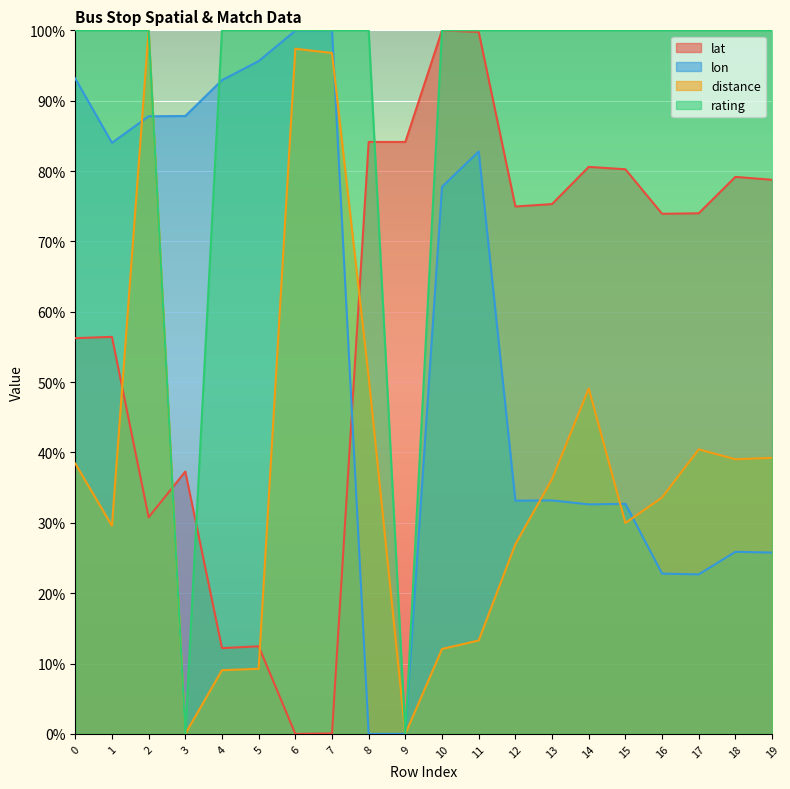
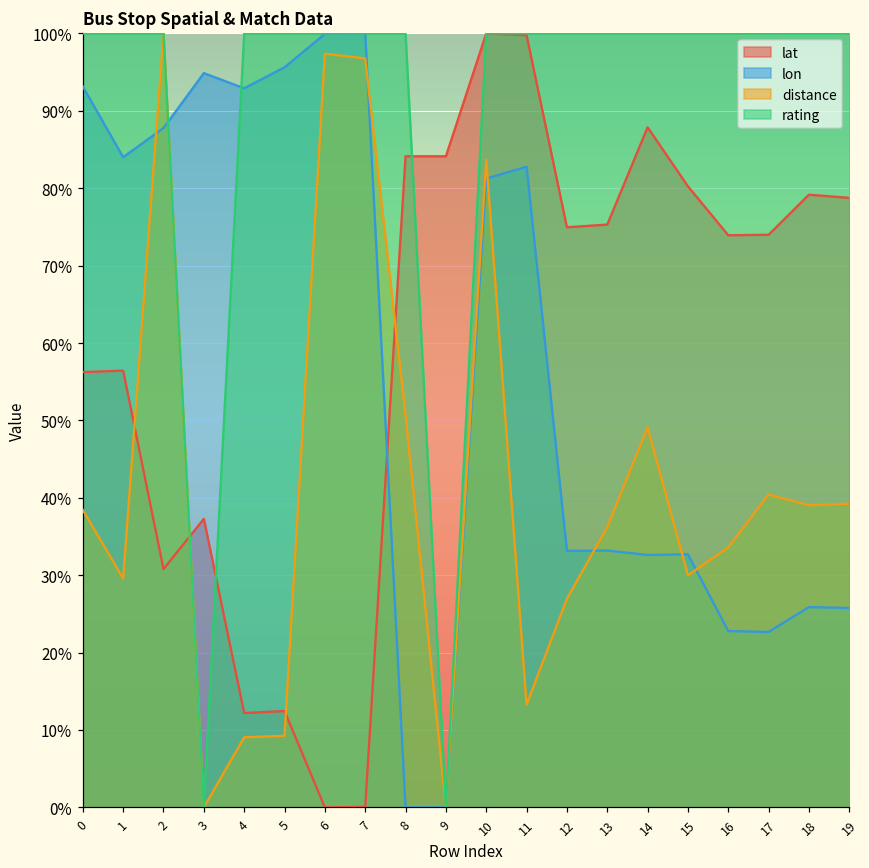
  {
    "lat": {
      "0": "56%",
      "1": "56%",
      "2": "31%",
      "3": "37%",
      "4": "12%",
      "5": "12%",
      "6": "0%",
      "7": "0%",
      "8": "84%",
      "9": "84%",
      "12": "75%",
      "13": "75%",
-     "14": "81%",
+     "14": "88%",
      "15": "80%",
      "16": "74%",
      "17": "74%",
      "18": "79%",
      "19": "79%"
    },
    "lon": {
      "0": "93%",
      "1": "84%",
      "2": "88%",
-     "3": "88%",
+     "3": "95%",
      "4": "93%",
      "5": "96%",
      "8": "0%",
-     "10": "78%",
+     "10": "81%",
      "11": "83%",
      "12": "33%",
      "13": "33%",
      "14": "33%",
      "15": "33%",
      "16": "23%",
      "17": "23%",
      "18": "26%",
      "19": "26%"
    },
    "distance": {
      "0": "38%",
      "1": "30%",
      "4": "9%",
      "5": "9%",
      "6": "97%",
      "7": "97%",
      "8": "51%",
-     "10": "12%",
+     "10": "84%",
      "11": "13%",
      "12": "27%",
      "13": "36%",
      "14": "49%",
      "15": "30%",
      "16": "34%",
      "17": "40%",
      "18": "39%",
      "19": "39%"
    },
    "rating": {
      "0": "100%",
      "1": "100%",
      "4": "100%",
      "5": "100%",
      "8": "100%",
      "12": "100%",
      "13": "100%",
      "14": "100%",
      "15": "100%",
      "16": "100%",
      "17": "100%",
      "18": "100%",
      "19": "100%"
    }
  }
